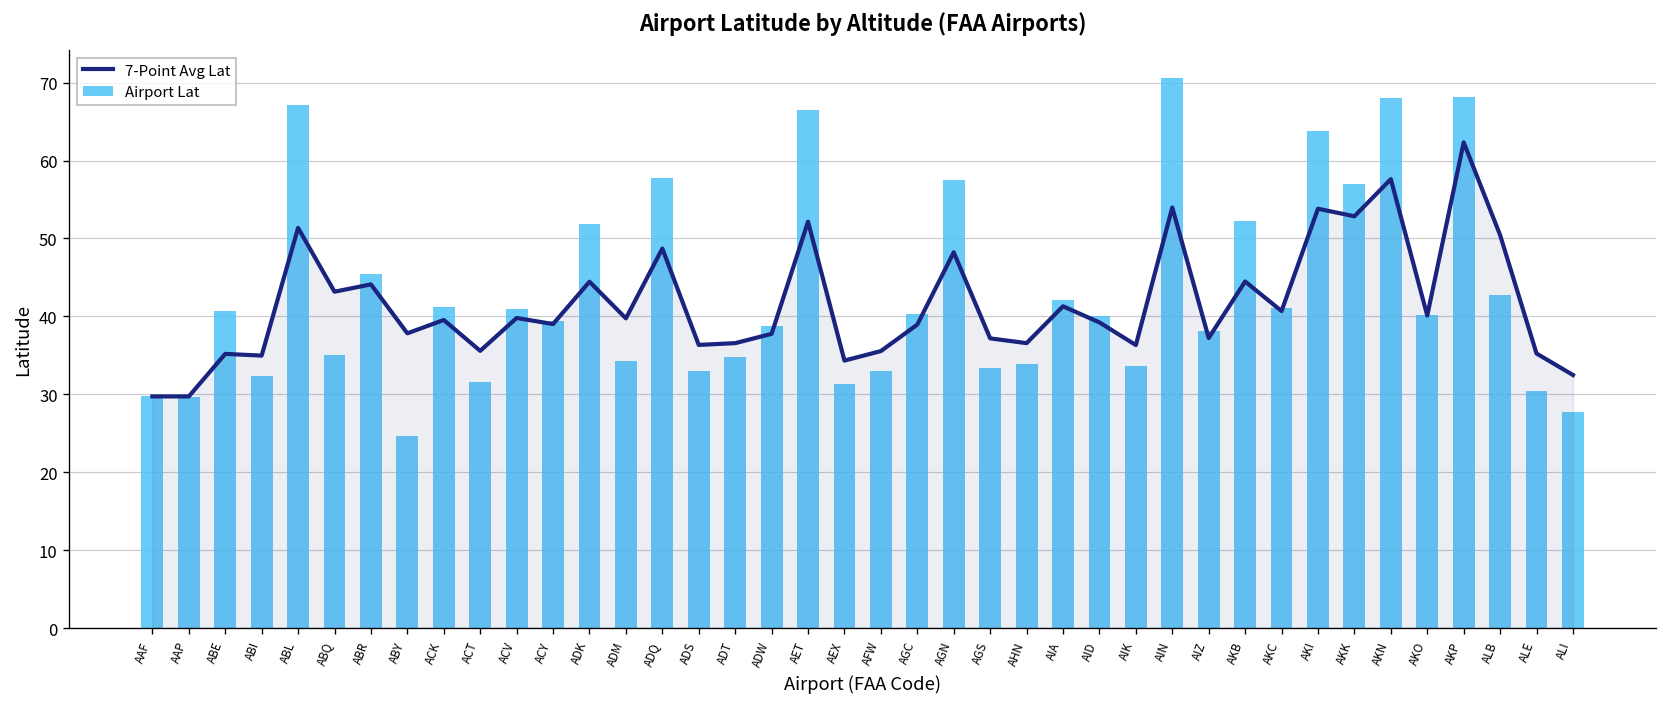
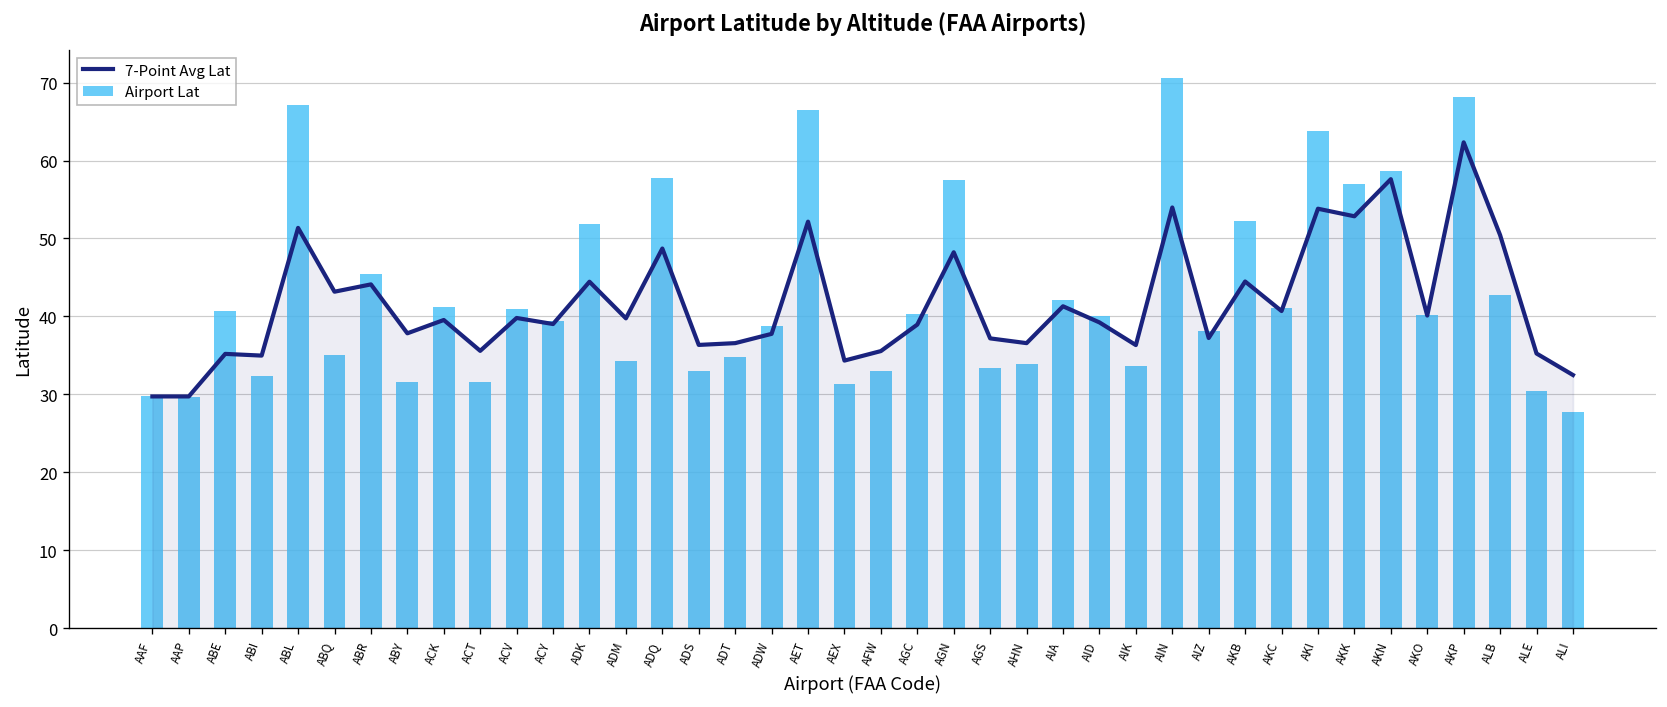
  {
    "7-Point Avg Lat": {
      "AAF": 30,
      "AAP": 30,
      "ABE": 35,
      "ABI": 35,
      "ABL": 51,
      "ABQ": 43,
      "ABR": 44,
      "ABY": 38,
      "ACK": 40,
      "ACT": 36,
      "ACV": 40,
      "ACY": 39,
      "ADK": 44,
      "ADM": 40,
      "ADQ": 49,
      "ADS": 36,
      "ADT": 37,
      "ADW": 38,
      "AET": 52,
      "AEX": 34,
      "AFW": 36,
      "AGC": 39,
      "AGN": 48,
      "AGS": 37,
      "AHN": 37,
      "AIA": 41,
      "AID": 39,
      "AIK": 36,
      "AIN": 54,
      "AIZ": 37,
      "AKB": 44,
      "AKC": 41,
      "AKI": 54,
      "AKK": 53,
      "AKN": 58,
      "AKO": 40,
      "AKP": 62,
      "ALB": 50,
      "ALE": 35,
      "ALI": 32
    },
    "Airport Lat": {
      "AAF": 30,
      "AAP": 30,
      "ABE": 41,
      "ABI": 32,
      "ABL": 67,
      "ABQ": 35,
      "ABR": 45,
-     "ABY": 25,
+     "ABY": 32,
      "ACK": 41,
      "ACT": 32,
      "ACV": 41,
      "ACY": 39,
      "ADK": 52,
      "ADM": 34,
      "ADQ": 58,
      "ADS": 33,
      "ADT": 35,
      "ADW": 39,
      "AET": 67,
      "AEX": 31,
      "AFW": 33,
      "AGC": 40,
      "AGN": 58,
      "AGS": 33,
      "AHN": 34,
      "AIA": 42,
      "AID": 40,
      "AIK": 34,
      "AIN": 71,
      "AIZ": 38,
      "AKB": 52,
      "AKC": 41,
      "AKI": 64,
      "AKK": 57,
-     "AKN": 68,
+     "AKN": 59,
      "AKO": 40,
      "AKP": 68,
      "ALB": 43,
      "ALE": 30,
      "ALI": 28
    }
  }
